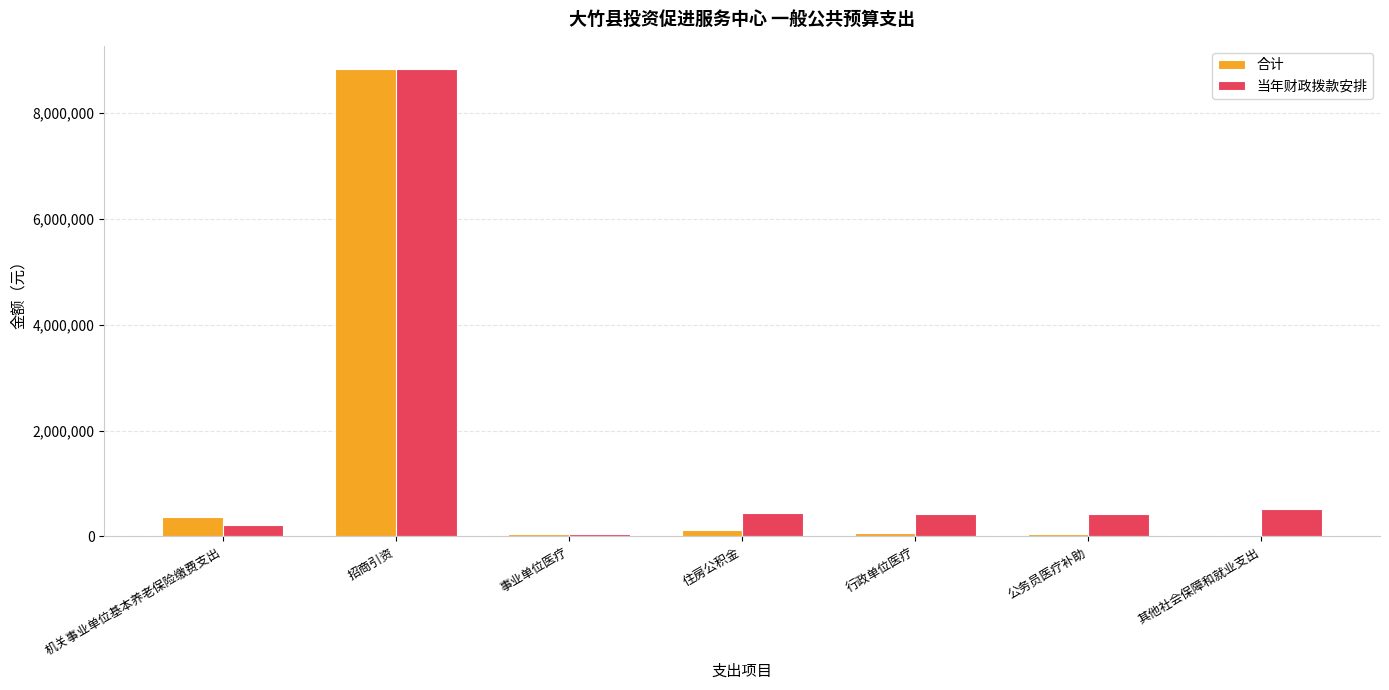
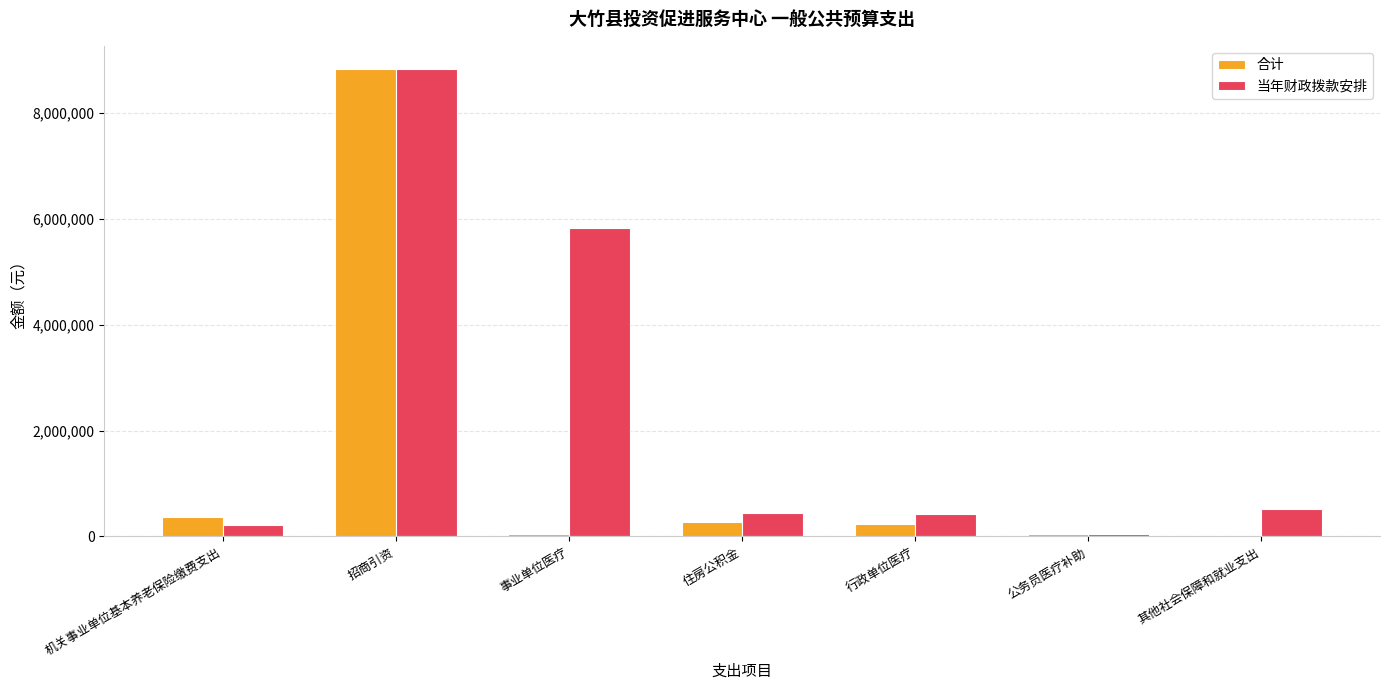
  {
    "合计": {
      "机关事业单位基本养老保险缴费支出": "400,000",
      "招商引资": "8,800,000",
      "事业单位医疗": "100,000",
-     "住房公积金": "100,000",
-     "行政单位医疗": "100,000"
+     "住房公积金": "300,000",
+     "行政单位医疗": "200,000"
    },
    "当年财政拨款安排": {
      "机关事业单位基本养老保险缴费支出": "200,000",
      "招商引资": "8,800,000",
-     "事业单位医疗": "100,000",
+     "事业单位医疗": "5,800,000",
      "住房公积金": "400,000",
      "行政单位医疗": "400,000",
-     "公务员医疗补助": "400,000",
+     "公务员医疗补助": "0",
      "其他社会保障和就业支出": "500,000"
    }
  }
